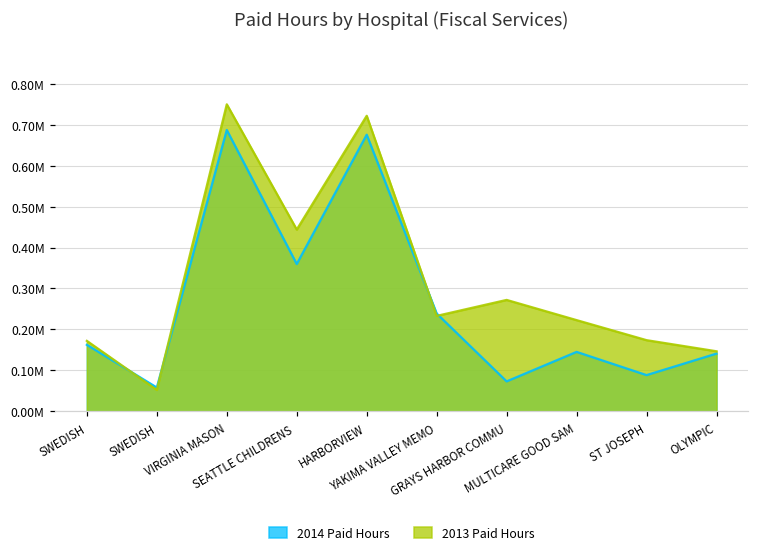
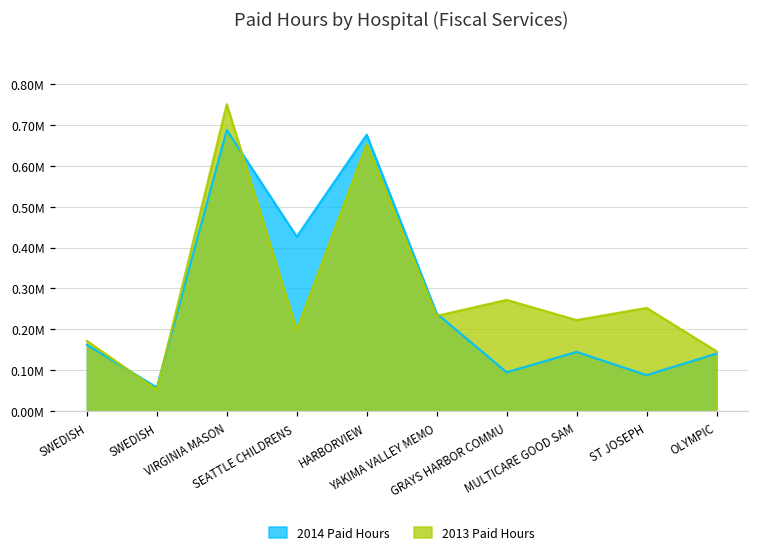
  {
    "2014 Paid Hours": {
      "VIRGINIA MASON": 690000,
-     "SEATTLE CHILDRENS": 360000,
+     "SEATTLE CHILDRENS": 430000,
      "HARBORVIEW": 680000,
-     "GRAYS HARBOR COMMU": 70000,
+     "GRAYS HARBOR COMMU": 100000,
      "MULTICARE GOOD SAM": 140000,
      "ST JOSEPH": 90000
    },
    "2013 Paid Hours": {
      "VIRGINIA MASON": 750000,
-     "SEATTLE CHILDRENS": 440000,
-     "HARBORVIEW": 720000,
+     "SEATTLE CHILDRENS": 200000,
+     "HARBORVIEW": 650000,
      "GRAYS HARBOR COMMU": 270000,
      "MULTICARE GOOD SAM": 220000,
-     "ST JOSEPH": 170000
+     "ST JOSEPH": 250000
    }
  }
